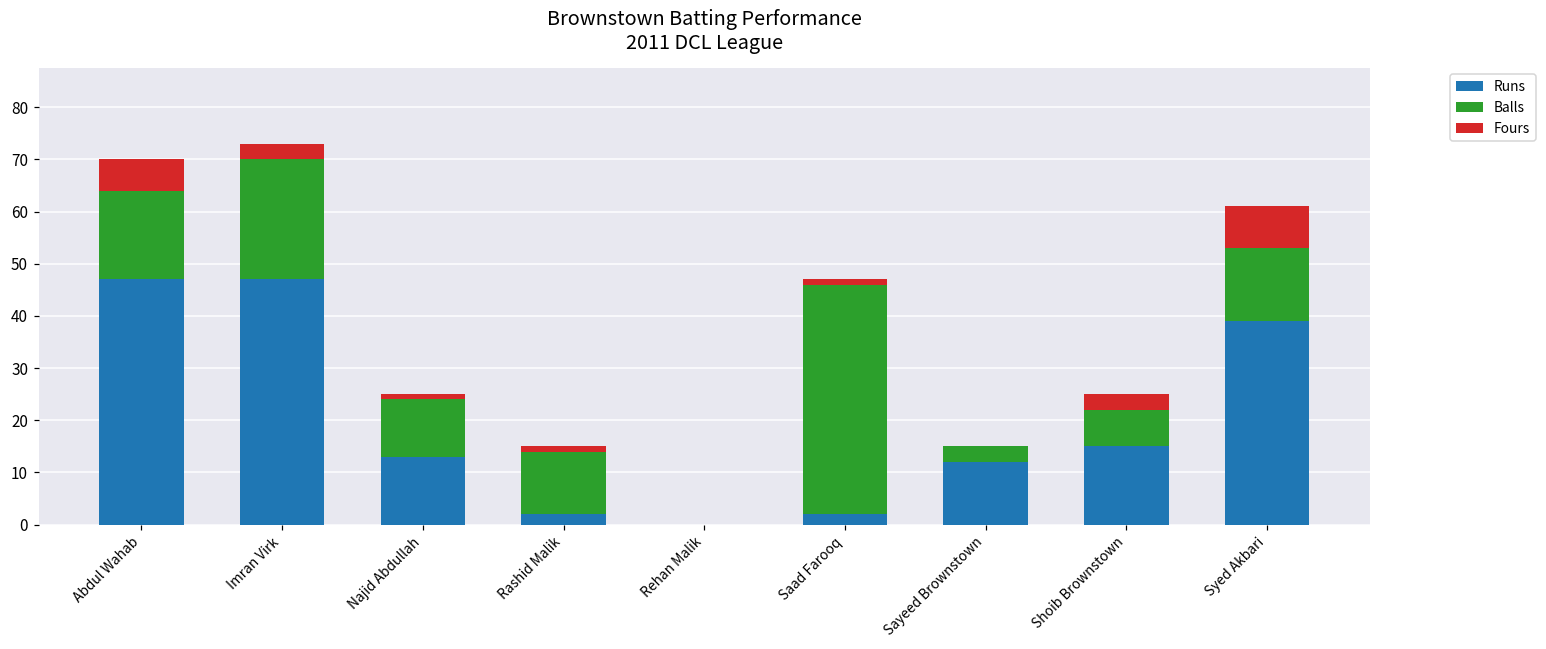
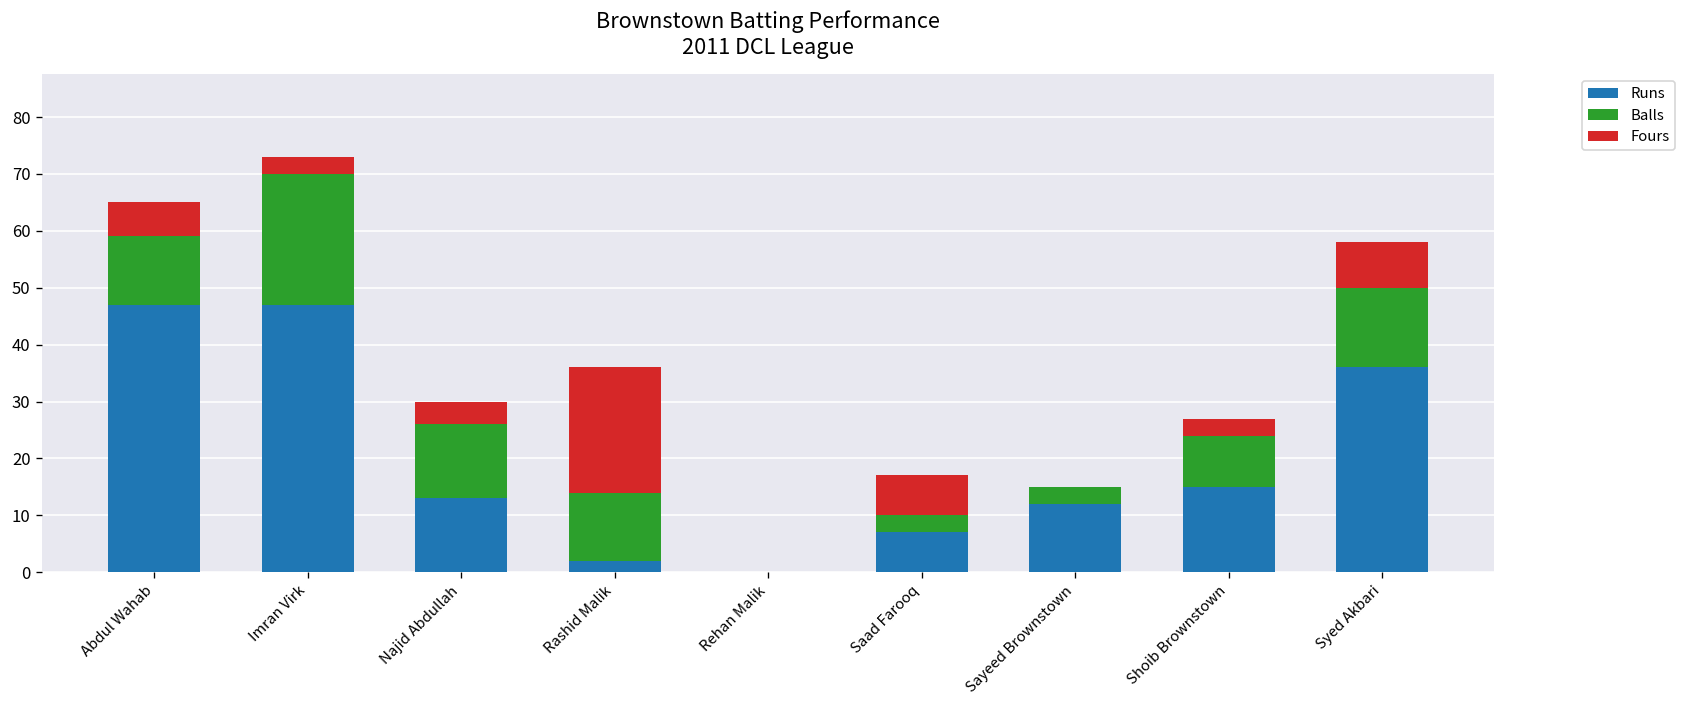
  {
    "Runs": {
      "Abdul Wahab": 47,
      "Imran Virk": 47,
      "Najid Abdullah": 13,
      "Rashid Malik": 2,
      "Rehan Malik": 0,
-     "Saad Farooq": 2,
+     "Saad Farooq": 7,
      "Sayeed Brownstown": 12,
      "Shoib Brownstown": 15,
-     "Syed Akbari": 39
+     "Syed Akbari": 36
    },
    "Balls": {
-     "Abdul Wahab": 17,
+     "Abdul Wahab": 12,
      "Imran Virk": 23,
-     "Najid Abdullah": 11,
+     "Najid Abdullah": 13,
      "Rashid Malik": 12,
      "Rehan Malik": 0,
-     "Saad Farooq": 44,
+     "Saad Farooq": 3,
      "Sayeed Brownstown": 3,
-     "Shoib Brownstown": 7,
+     "Shoib Brownstown": 9,
      "Syed Akbari": 14
    },
    "Fours": {
      "Abdul Wahab": 6,
      "Imran Virk": 3,
-     "Najid Abdullah": 1,
-     "Rashid Malik": 1,
+     "Najid Abdullah": 4,
+     "Rashid Malik": 22,
      "Rehan Malik": 0,
-     "Saad Farooq": 1,
+     "Saad Farooq": 7,
      "Sayeed Brownstown": 0,
      "Shoib Brownstown": 3,
      "Syed Akbari": 8
    }
  }
